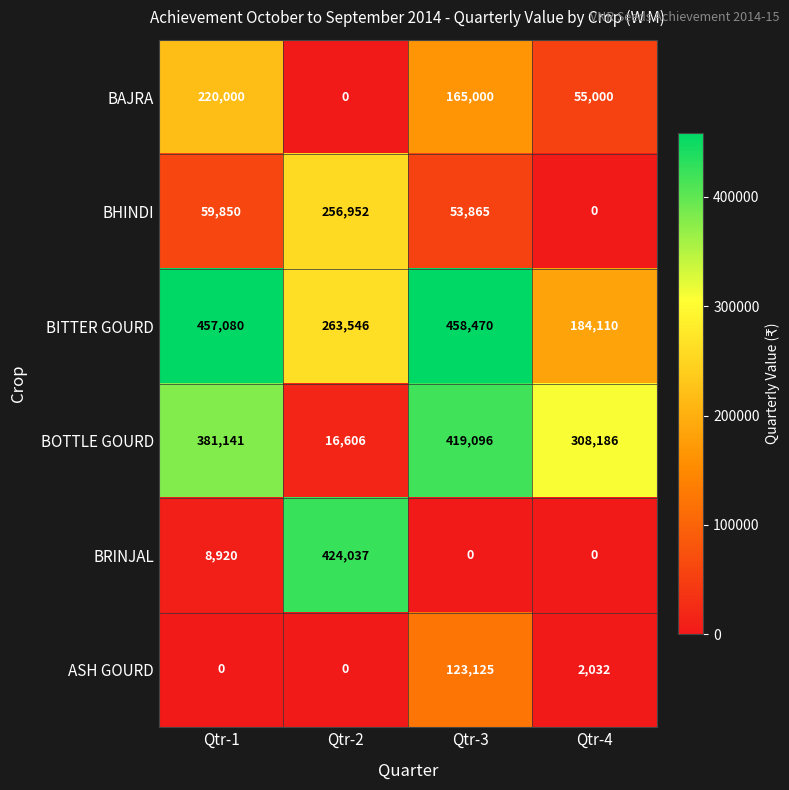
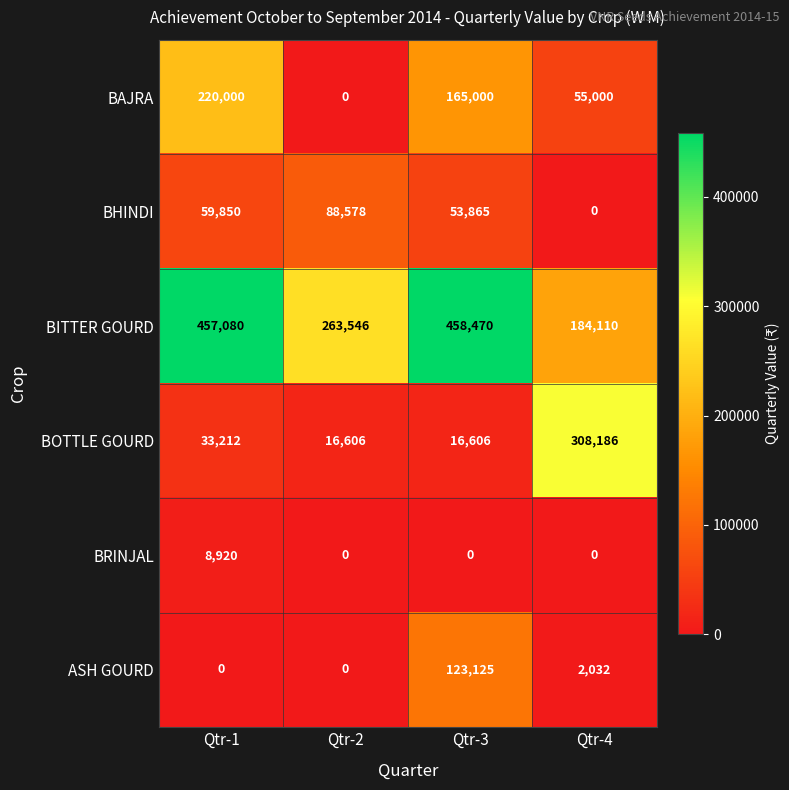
  {
    "BAJRA": {
      "Qtr-1": "220,000",
      "Qtr-2": "0",
      "Qtr-3": "165,000",
      "Qtr-4": "55,000"
    },
    "BHINDI": {
      "Qtr-1": "59,850",
-     "Qtr-2": "256,952",
+     "Qtr-2": "88,578",
      "Qtr-3": "53,865",
      "Qtr-4": "0"
    },
    "BITTER GOURD": {
      "Qtr-1": "457,080",
      "Qtr-2": "263,546",
      "Qtr-3": "458,470",
      "Qtr-4": "184,110"
    },
    "BOTTLE GOURD": {
-     "Qtr-1": "381,141",
+     "Qtr-1": "33,212",
      "Qtr-2": "16,606",
-     "Qtr-3": "419,096",
+     "Qtr-3": "16,606",
      "Qtr-4": "308,186"
    },
    "BRINJAL": {
      "Qtr-1": "8,920",
-     "Qtr-2": "424,037",
+     "Qtr-2": "0",
      "Qtr-3": "0",
      "Qtr-4": "0"
    },
    "ASH GOURD": {
      "Qtr-1": "0",
      "Qtr-2": "0",
      "Qtr-3": "123,125",
      "Qtr-4": "2,032"
    }
  }
